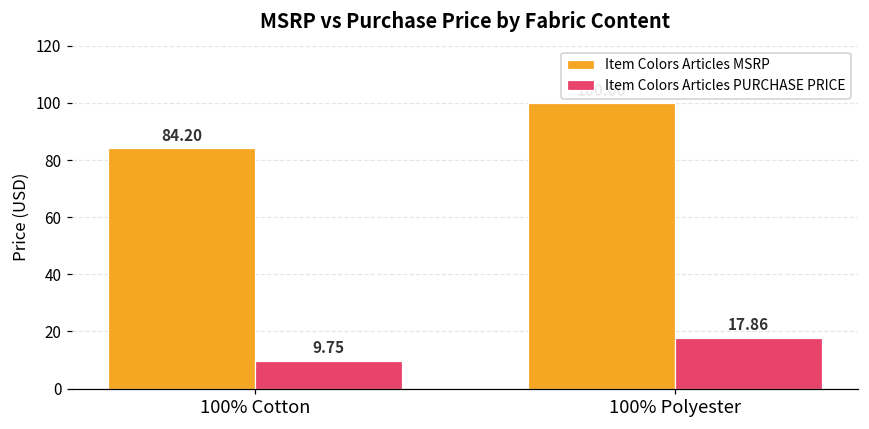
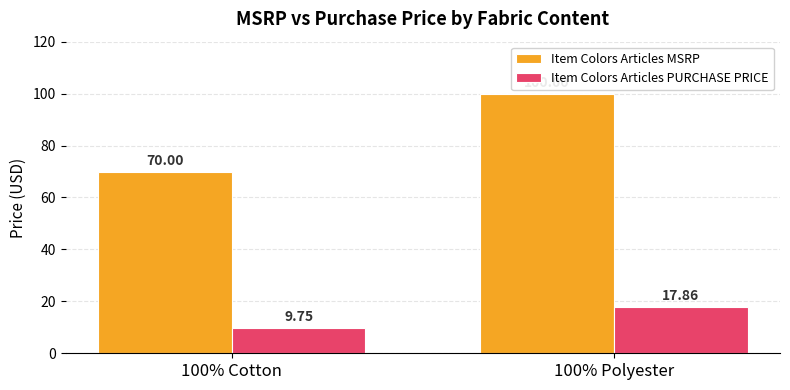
  {
    "Item Colors Articles MSRP": {
-     "100% Cotton": 84.20
+     "100% Cotton": 70.00
    },
    "Item Colors Articles PURCHASE PRICE": {
      "100% Cotton": 9.75,
      "100% Polyester": 17.86
    }
  }
